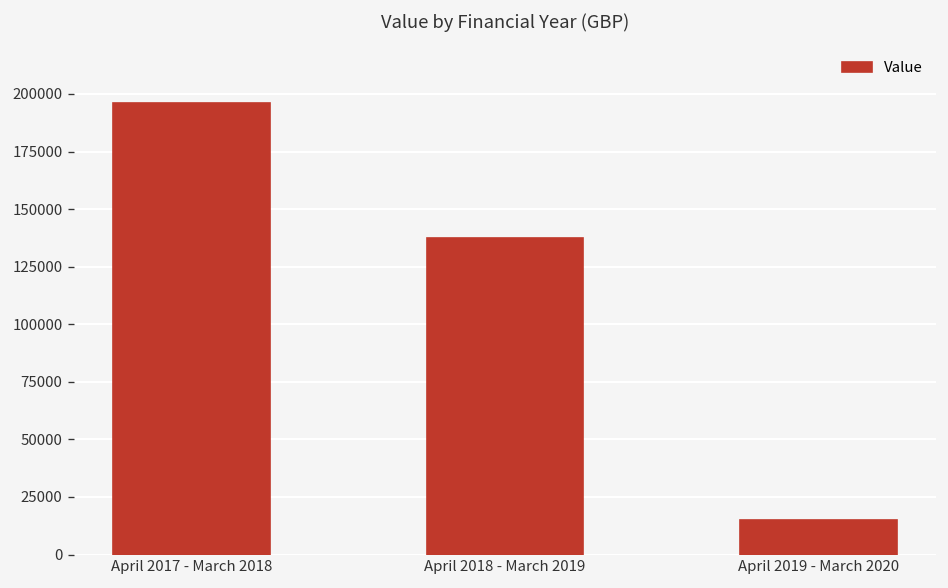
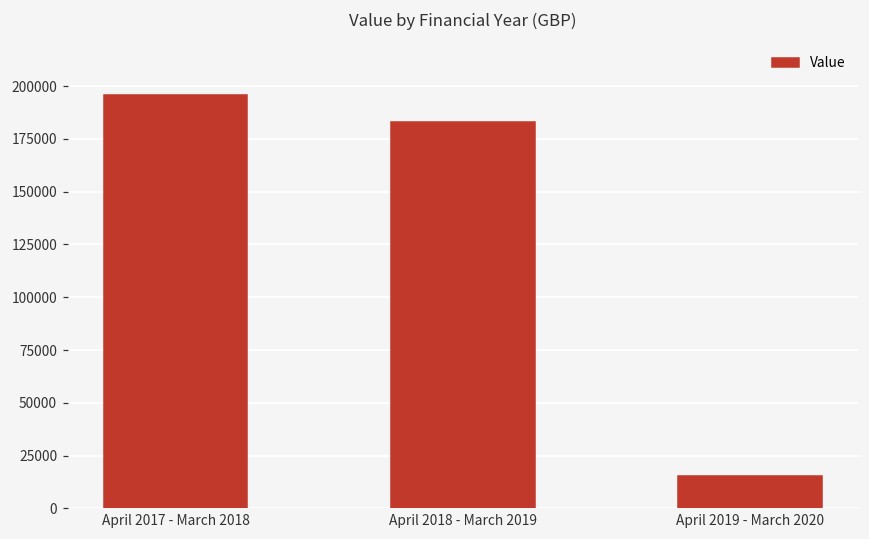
  {
    "April 2017 - March 2018": 196000,
-   "April 2018 - March 2019": 137000,
+   "April 2018 - March 2019": 183000,
    "April 2019 - March 2020": 15000
  }
